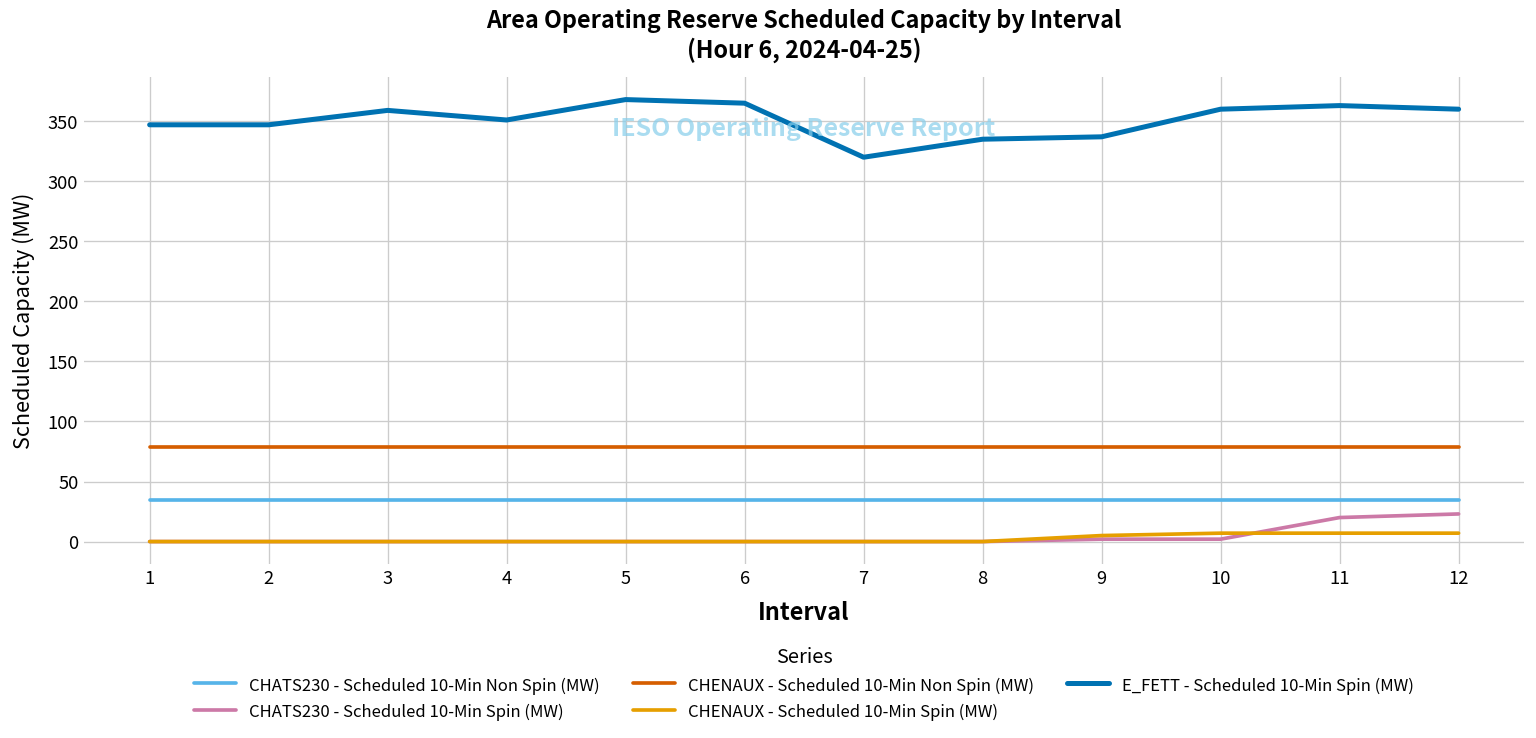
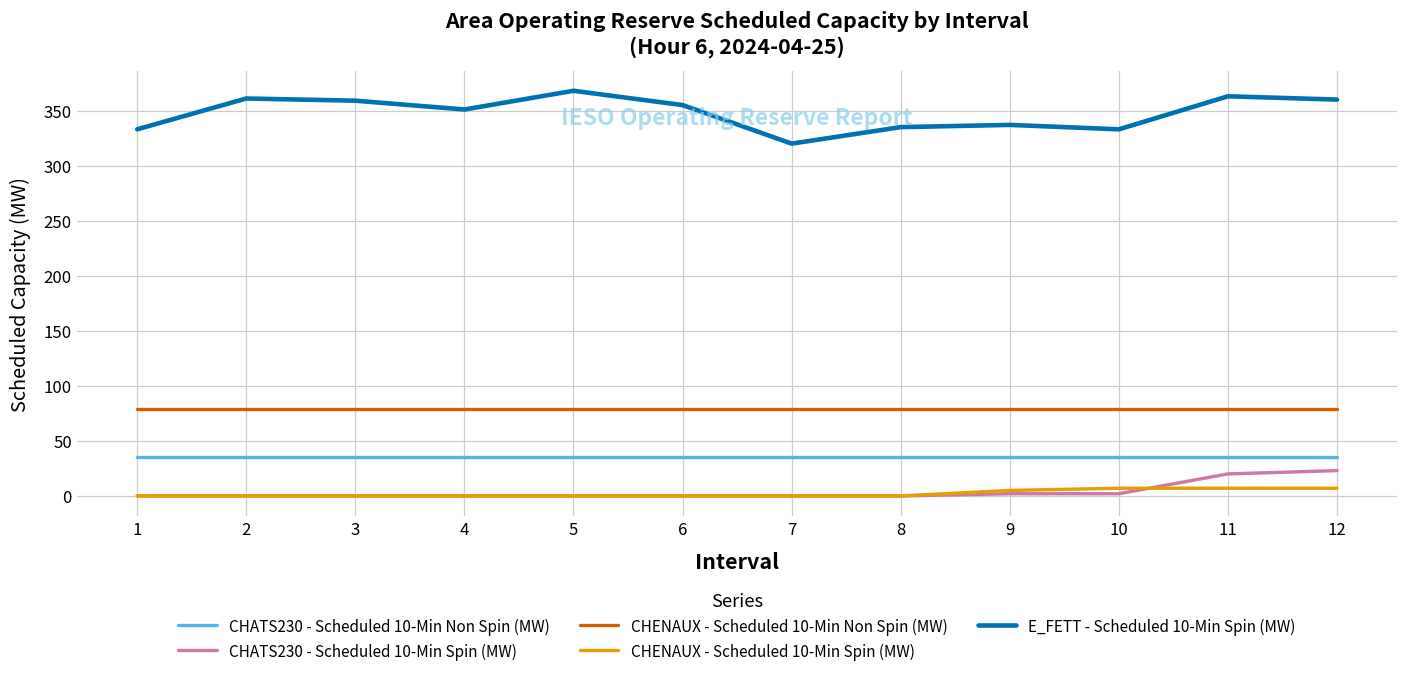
  {
    "CHATS230 - Scheduled 10-Min Non Spin (MW)": {
      "1": 35,
      "2": 35,
      "3": 35,
      "4": 35,
      "5": 35,
      "6": 35,
      "7": 35,
      "8": 35,
      "9": 35,
      "10": 35,
      "11": 35,
      "12": 35
    },
    "CHATS230 - Scheduled 10-Min Spin (MW)": {
      "9": 2,
      "10": 2,
      "11": 20,
      "12": 23
    },
    "CHENAUX - Scheduled 10-Min Non Spin (MW)": {
      "1": 79,
      "2": 79,
      "3": 79,
      "4": 79,
      "5": 79,
      "6": 79,
      "7": 79,
      "8": 79,
      "9": 79,
      "10": 79,
      "11": 79,
      "12": 79
    },
    "CHENAUX - Scheduled 10-Min Spin (MW)": {
      "9": 5,
      "10": 7,
      "11": 7,
      "12": 7
    },
    "E_FETT - Scheduled 10-Min Spin (MW)": {
-     "1": 347,
-     "2": 347,
+     "1": 333,
+     "2": 361,
      "3": 359,
      "4": 351,
      "5": 368,
-     "6": 365,
+     "6": 355,
      "7": 320,
      "8": 335,
      "9": 337,
-     "10": 360,
+     "10": 333,
      "11": 363,
      "12": 360
    }
  }
